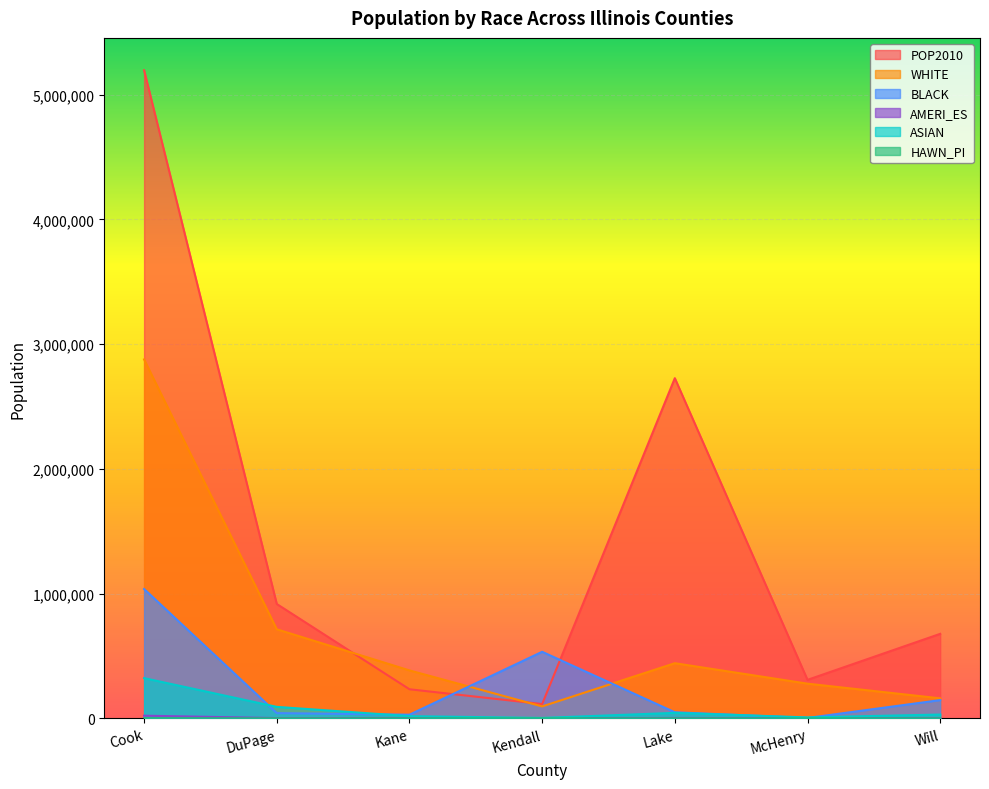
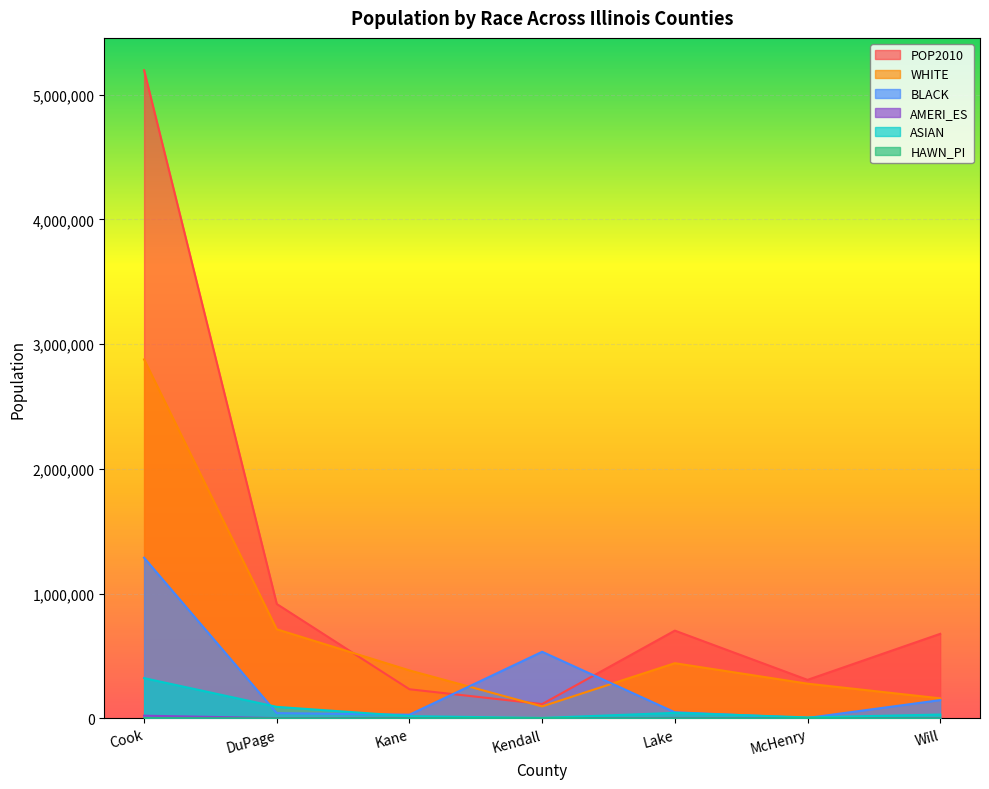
  {
    "POP2010": {
      "Cook": "5,190,000",
      "DuPage": "920,000",
      "Kane": "230,000",
-     "Lake": "2,730,000",
+     "Lake": "700,000",
      "McHenry": "310,000",
      "Will": "680,000"
    },
    "WHITE": {
      "Cook": "2,880,000",
      "DuPage": "710,000",
      "Kane": "380,000",
      "Lake": "440,000",
      "McHenry": "280,000"
    },
    "BLACK": {
-     "Cook": "1,040,000",
+     "Cook": "1,290,000",
      "DuPage": "40,000",
      "Kendall": "530,000"
    },
    "ASIAN": {
      "Cook": "320,000",
      "DuPage": "90,000",
      "Will": "30,000"
    }
  }
